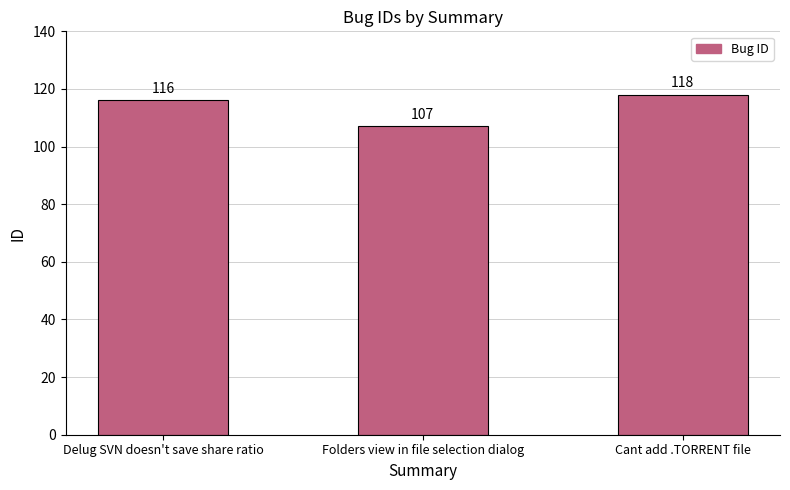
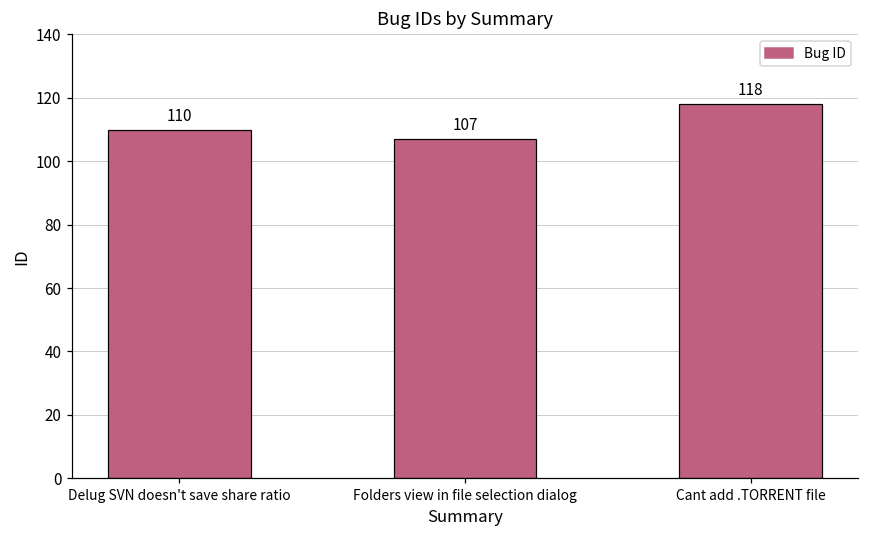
  {
-   "Delug SVN doesn't save share ratio": 116,
+   "Delug SVN doesn't save share ratio": 110,
    "Folders view in file selection dialog": 107,
    "Cant add .TORRENT file": 118
  }
